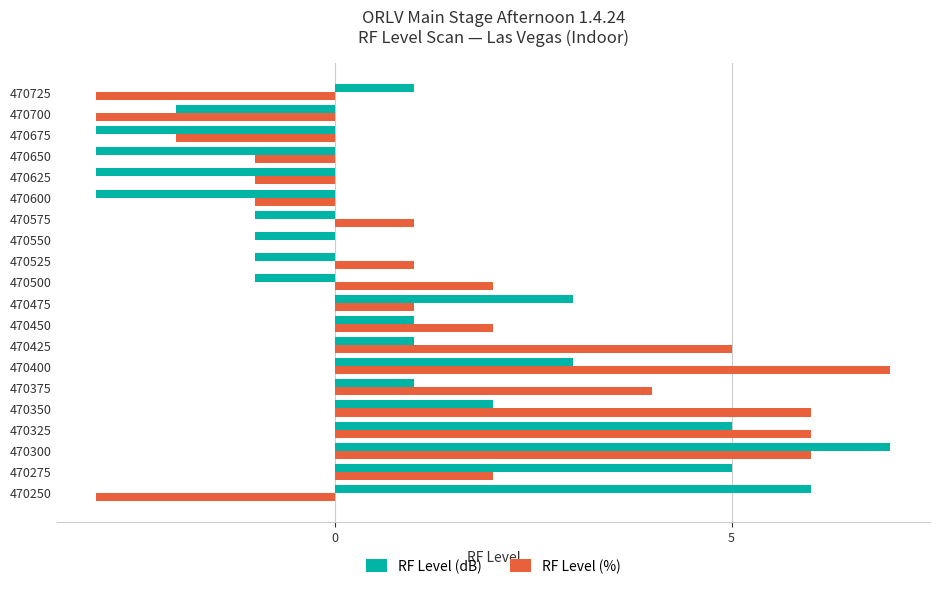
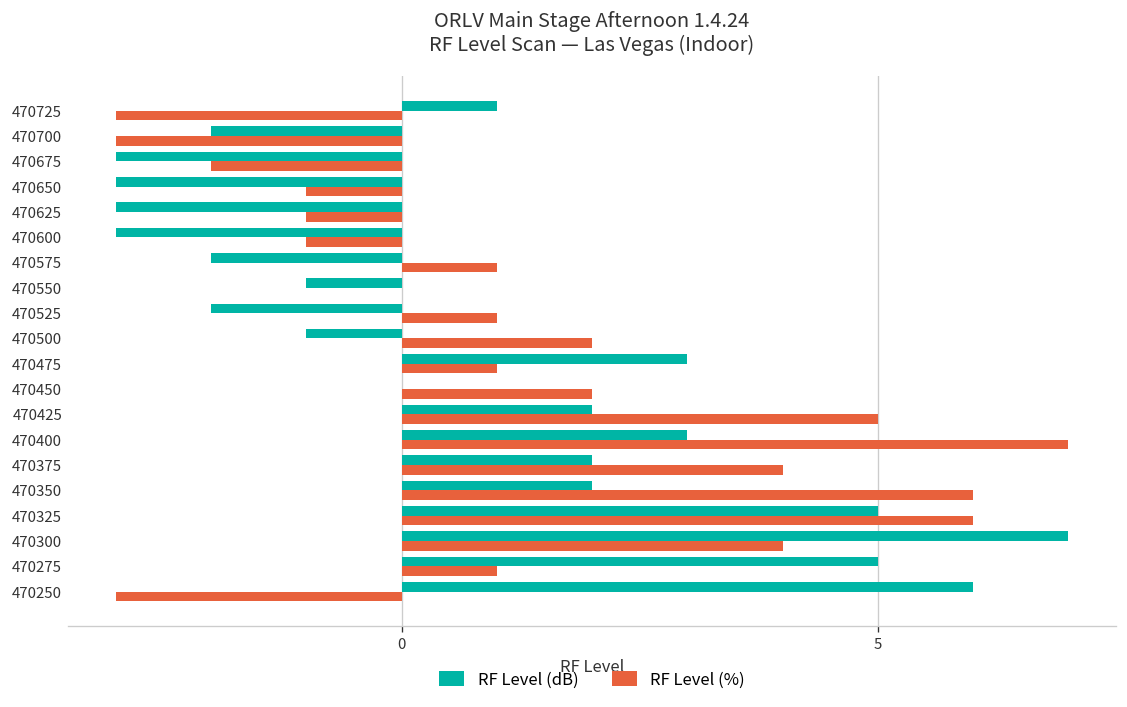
  {
    "RF Level (dB)": {
      "470725": 1,
      "470700": -2,
      "470675": -3,
      "470650": -3,
      "470625": -3,
      "470600": -3,
-     "470575": -1,
+     "470575": -2,
      "470550": -1,
-     "470525": -1,
+     "470525": -2,
      "470500": -1,
      "470475": 3,
-     "470450": 1,
-     "470425": 1,
+     "470450": 0,
+     "470425": 2,
      "470400": 3,
-     "470375": 1,
+     "470375": 2,
      "470350": 2,
      "470325": 5,
      "470300": 7,
      "470275": 5,
      "470250": 6
    },
    "RF Level (%)": {
      "470725": -3,
      "470700": -3,
      "470675": -2,
      "470650": -1,
      "470625": -1,
      "470600": -1,
      "470575": 1,
      "470550": 0,
      "470525": 1,
      "470500": 2,
      "470475": 1,
      "470450": 2,
      "470425": 5,
      "470400": 7,
      "470375": 4,
      "470350": 6,
      "470325": 6,
-     "470300": 6,
-     "470275": 2,
+     "470300": 4,
+     "470275": 1,
      "470250": -3
    }
  }
